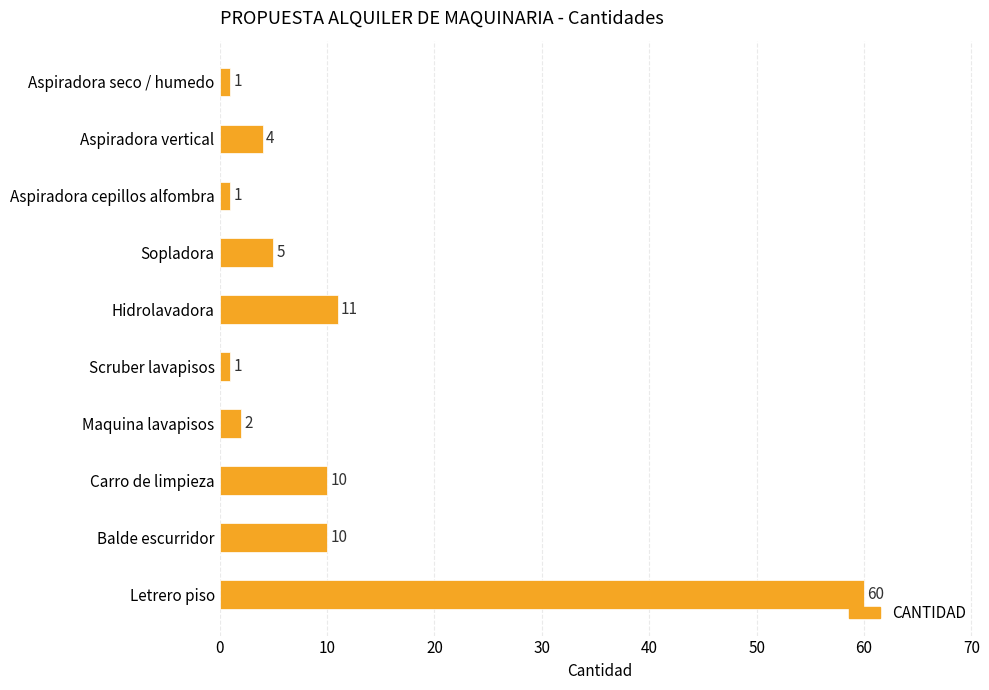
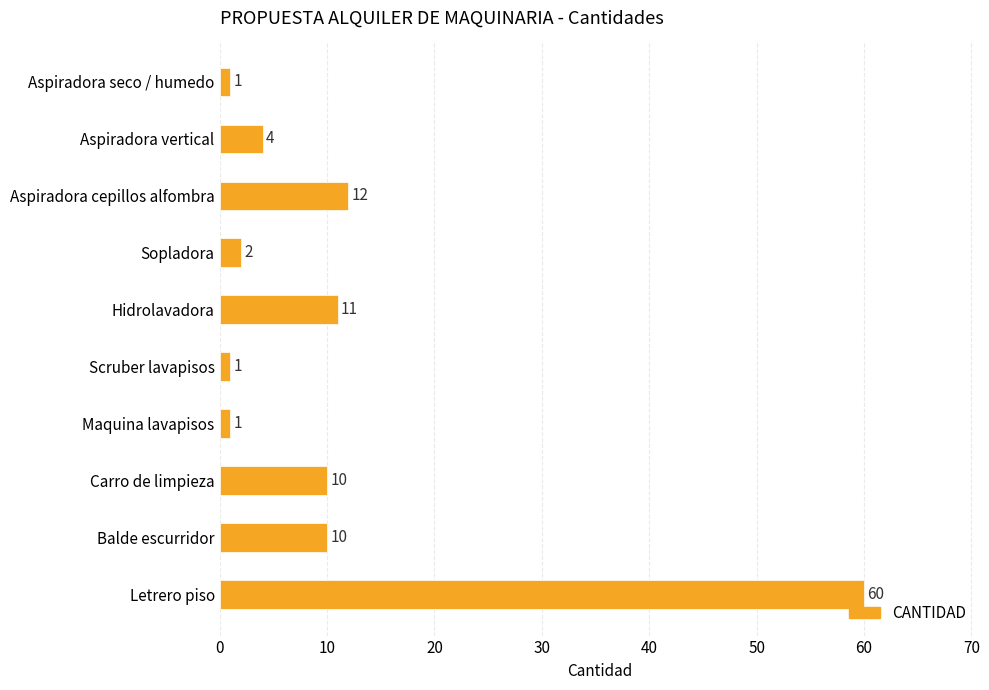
  {
    "Aspiradora seco / humedo": 1,
    "Aspiradora vertical": 4,
-   "Aspiradora cepillos alfombra": 1,
-   "Sopladora": 5,
+   "Aspiradora cepillos alfombra": 12,
+   "Sopladora": 2,
    "Hidrolavadora": 11,
    "Scruber lavapisos": 1,
-   "Maquina lavapisos": 2,
+   "Maquina lavapisos": 1,
    "Carro de limpieza": 10,
    "Balde escurridor": 10,
    "Letrero piso": 60
  }
